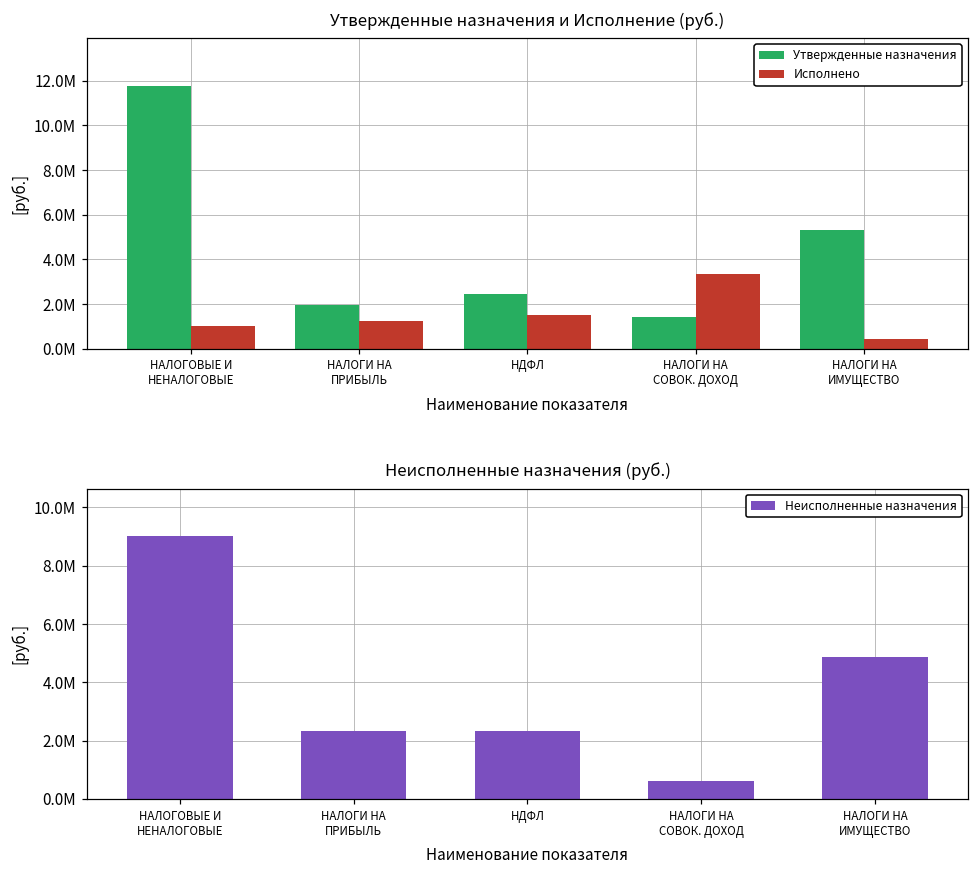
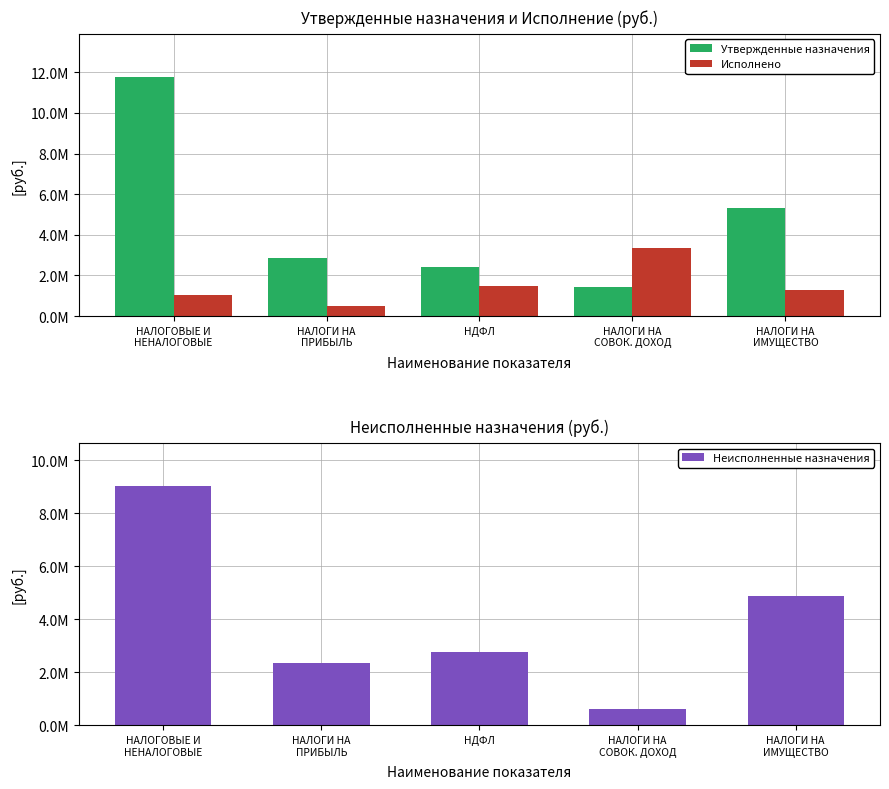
  {
    "Утвержденные назначения и Исполнение (руб.)": {
      "Утвержденные назначения": {
        "НАЛОГОВЫЕ И НЕНАЛОГОВЫЕ": 11800000,
-       "НАЛОГИ НА ПРИБЫЛЬ": 1900000,
+       "НАЛОГИ НА ПРИБЫЛЬ": 2900000,
        "НДФЛ": 2400000,
        "НАЛОГИ НА СОВОК. ДОХОД": 1400000,
        "НАЛОГИ НА ИМУЩЕСТВО": 5300000
      },
      "Исполнено": {
        "НАЛОГОВЫЕ И НЕНАЛОГОВЫЕ": 1000000,
-       "НАЛОГИ НА ПРИБЫЛЬ": 1200000,
+       "НАЛОГИ НА ПРИБЫЛЬ": 500000,
        "НДФЛ": 1500000,
        "НАЛОГИ НА СОВОК. ДОХОД": 3300000,
-       "НАЛОГИ НА ИМУЩЕСТВО": 400000
+       "НАЛОГИ НА ИМУЩЕСТВО": 1300000
      }
    },
    "Неисполненные назначения (руб.)": {
      "НАЛОГОВЫЕ И НЕНАЛОГОВЫЕ": 9000000,
      "НАЛОГИ НА ПРИБЫЛЬ": 2300000,
-     "НДФЛ": 2300000,
+     "НДФЛ": 2800000,
      "НАЛОГИ НА СОВОК. ДОХОД": 600000,
      "НАЛОГИ НА ИМУЩЕСТВО": 4900000
    }
  }
